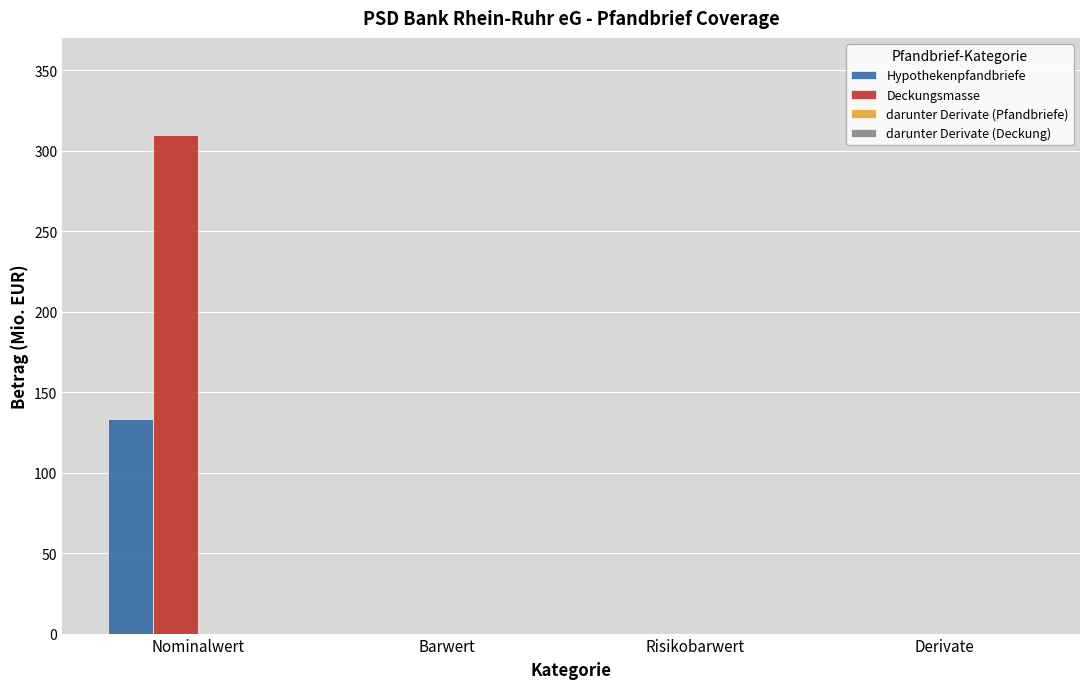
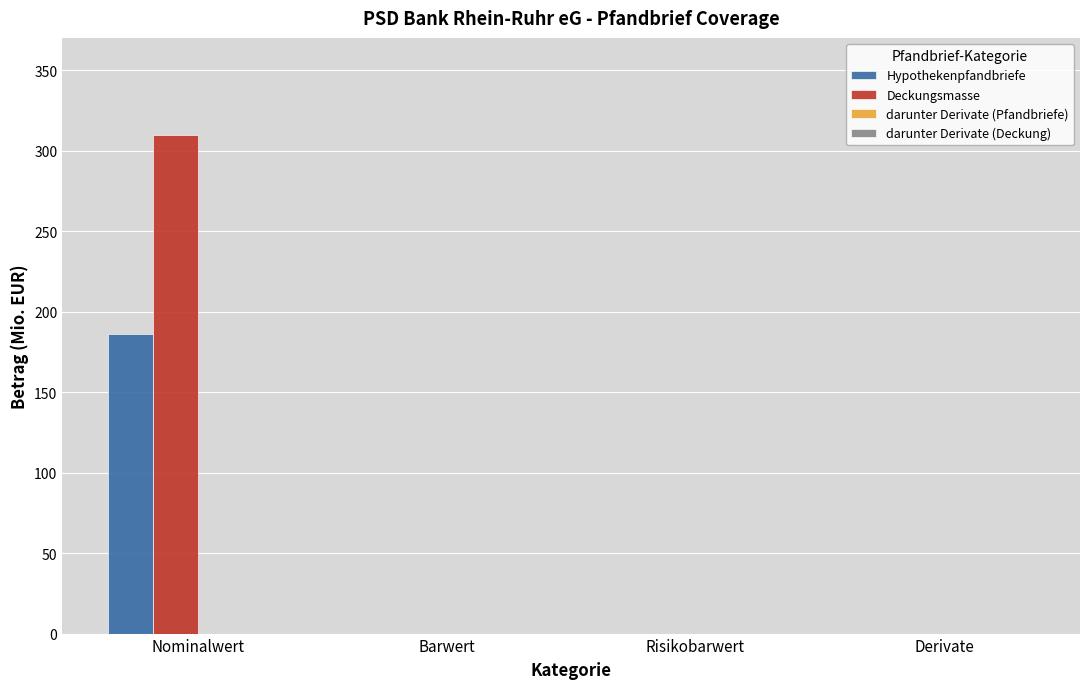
  {
    "Hypothekenpfandbriefe": {
-     "Nominalwert": 133,
+     "Nominalwert": 186,
      "Barwert": 0,
      "Risikobarwert": 0,
      "Derivate": 0
    },
    "Deckungsmasse": {
      "Nominalwert": 310,
      "Barwert": 0,
      "Risikobarwert": 0,
      "Derivate": 0
    },
    "darunter Derivate (Pfandbriefe)": {
      "Nominalwert": 0,
      "Barwert": 0,
      "Risikobarwert": 0,
      "Derivate": 0
    },
    "darunter Derivate (Deckung)": {
      "Nominalwert": 0,
      "Barwert": 0,
      "Risikobarwert": 0,
      "Derivate": 0
    }
  }
